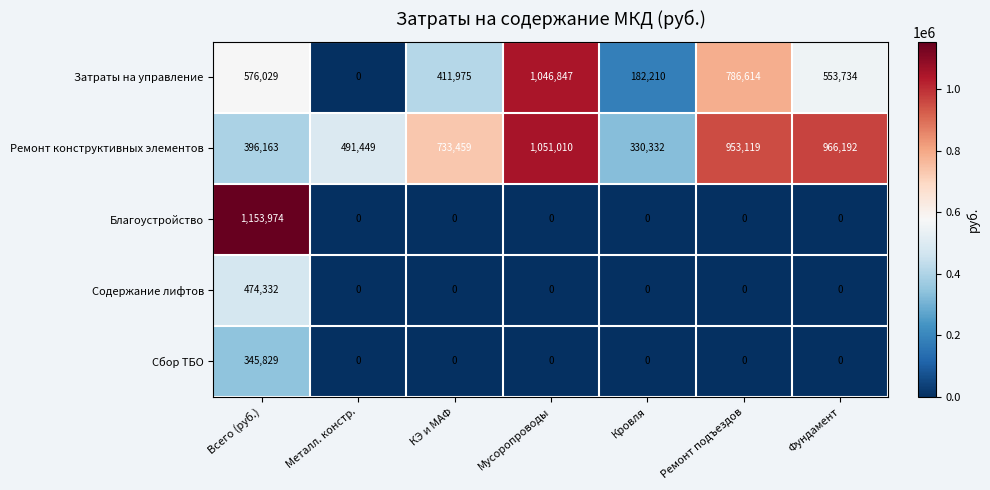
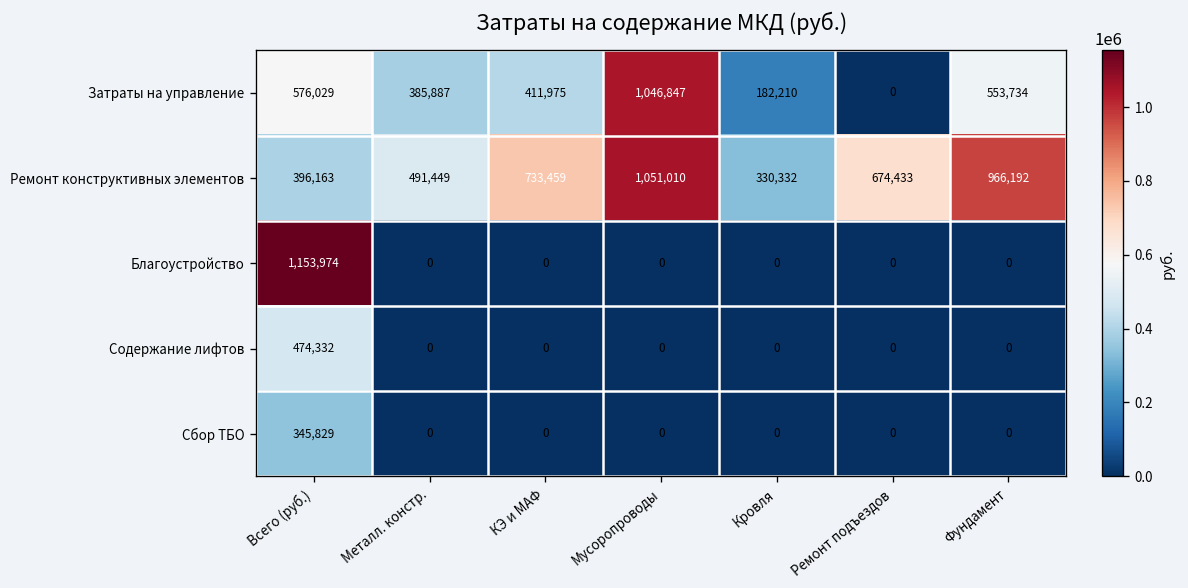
  {
    "Затраты на управление": {
      "Всего (руб.)": "576,029",
-     "Металл. констр.": "0",
+     "Металл. констр.": "385,887",
      "КЭ и МАФ": "411,975",
      "Мусоропроводы": "1,046,847",
      "Кровля": "182,210",
-     "Ремонт подъездов": "786,614",
+     "Ремонт подъездов": "0",
      "Фундамент": "553,734"
    },
    "Ремонт конструктивных элементов": {
      "Всего (руб.)": "396,163",
      "Металл. констр.": "491,449",
      "КЭ и МАФ": "733,459",
      "Мусоропроводы": "1,051,010",
      "Кровля": "330,332",
-     "Ремонт подъездов": "953,119",
+     "Ремонт подъездов": "674,433",
      "Фундамент": "966,192"
    },
    "Благоустройство": {
      "Всего (руб.)": "1,153,974",
      "Металл. констр.": "0",
      "КЭ и МАФ": "0",
      "Мусоропроводы": "0",
      "Кровля": "0",
      "Ремонт подъездов": "0",
      "Фундамент": "0"
    },
    "Содержание лифтов": {
      "Всего (руб.)": "474,332",
      "Металл. констр.": "0",
      "КЭ и МАФ": "0",
      "Мусоропроводы": "0",
      "Кровля": "0",
      "Ремонт подъездов": "0",
      "Фундамент": "0"
    },
    "Сбор ТБО": {
      "Всего (руб.)": "345,829",
      "Металл. констр.": "0",
      "КЭ и МАФ": "0",
      "Мусоропроводы": "0",
      "Кровля": "0",
      "Ремонт подъездов": "0",
      "Фундамент": "0"
    }
  }
